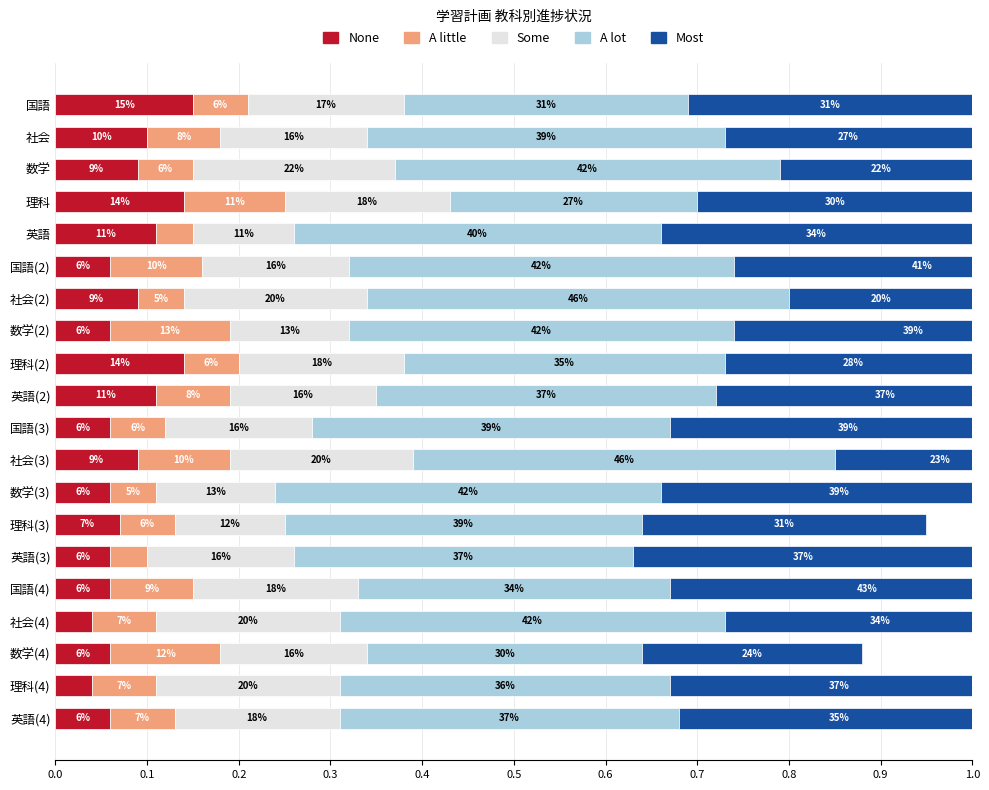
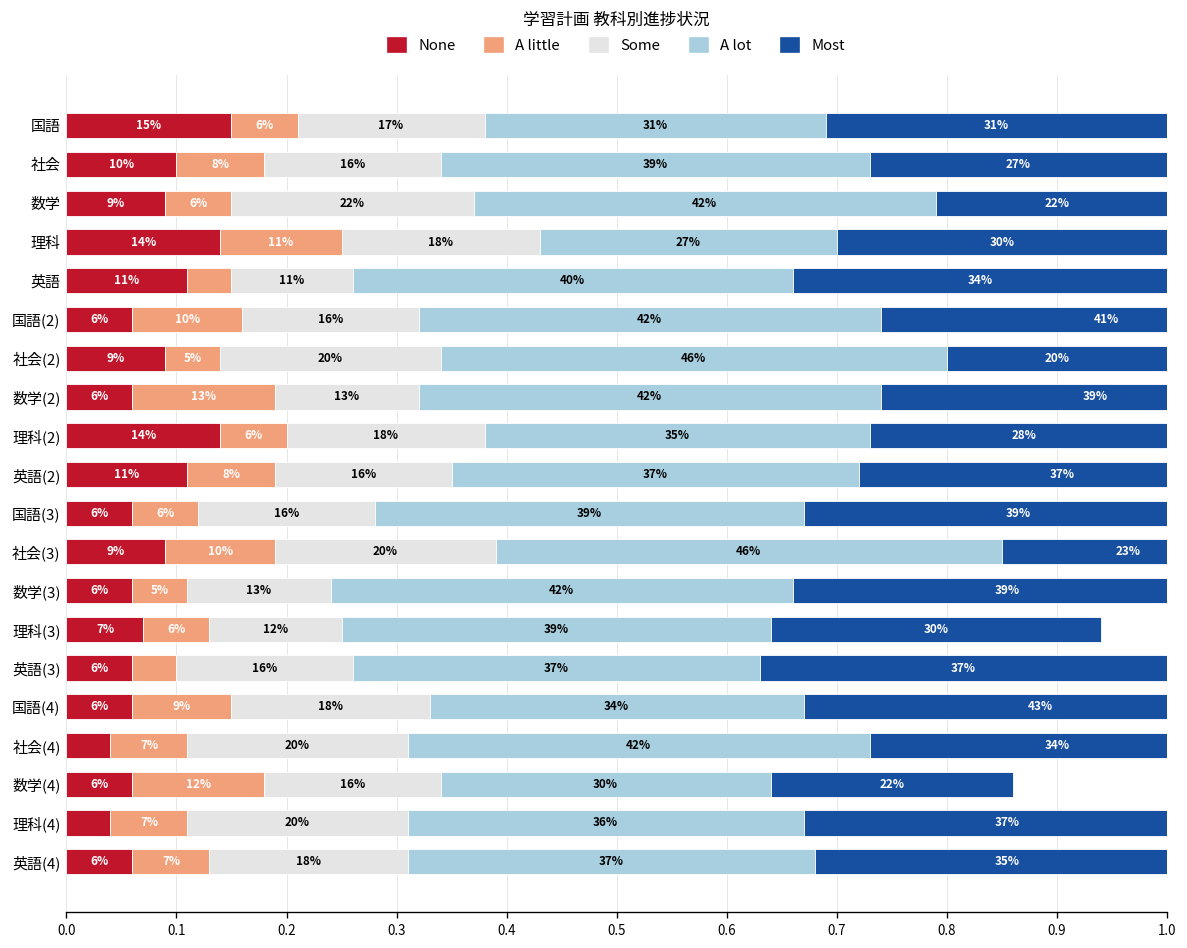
  {
    "None": {
      "国語": "15%",
      "社会": "10%",
      "数学": "9%",
      "理科": "14%",
      "英語": "11%",
      "国語(2)": "6%",
      "社会(2)": "9%",
      "数学(2)": "6%",
      "理科(2)": "14%",
      "英語(2)": "11%",
      "国語(3)": "6%",
      "社会(3)": "9%",
      "数学(3)": "6%",
      "理科(3)": "7%",
      "英語(3)": "6%",
      "国語(4)": "6%",
      "数学(4)": "6%",
      "英語(4)": "6%"
    },
    "A little": {
      "国語": "6%",
      "社会": "8%",
      "数学": "6%",
      "理科": "11%",
      "国語(2)": "10%",
      "社会(2)": "5%",
      "数学(2)": "13%",
      "理科(2)": "6%",
      "英語(2)": "8%",
      "国語(3)": "6%",
      "社会(3)": "10%",
      "数学(3)": "5%",
      "理科(3)": "6%",
      "国語(4)": "9%",
      "社会(4)": "7%",
      "数学(4)": "12%",
      "理科(4)": "7%",
      "英語(4)": "7%"
    },
    "Some": {
      "国語": "17%",
      "社会": "16%",
      "数学": "22%",
      "理科": "18%",
      "英語": "11%",
      "国語(2)": "16%",
      "社会(2)": "20%",
      "数学(2)": "13%",
      "理科(2)": "18%",
      "英語(2)": "16%",
      "国語(3)": "16%",
      "社会(3)": "20%",
      "数学(3)": "13%",
      "理科(3)": "12%",
      "英語(3)": "16%",
      "国語(4)": "18%",
      "社会(4)": "20%",
      "数学(4)": "16%",
      "理科(4)": "20%",
      "英語(4)": "18%"
    },
    "A lot": {
      "国語": "31%",
      "社会": "39%",
      "数学": "42%",
      "理科": "27%",
      "英語": "40%",
      "国語(2)": "42%",
      "社会(2)": "46%",
      "数学(2)": "42%",
      "理科(2)": "35%",
      "英語(2)": "37%",
      "国語(3)": "39%",
      "社会(3)": "46%",
      "数学(3)": "42%",
      "理科(3)": "39%",
      "英語(3)": "37%",
      "国語(4)": "34%",
      "社会(4)": "42%",
      "数学(4)": "30%",
      "理科(4)": "36%",
      "英語(4)": "37%"
    },
    "Most": {
      "国語": "31%",
      "社会": "27%",
      "理科": "30%",
      "英語": "34%",
      "社会(2)": "20%",
-     "理科(3)": "31%",
+     "理科(3)": "30%",
      "英語(3)": "37%",
-     "数学(4)": "24%"
+     "数学(4)": "22%"
    }
  }
